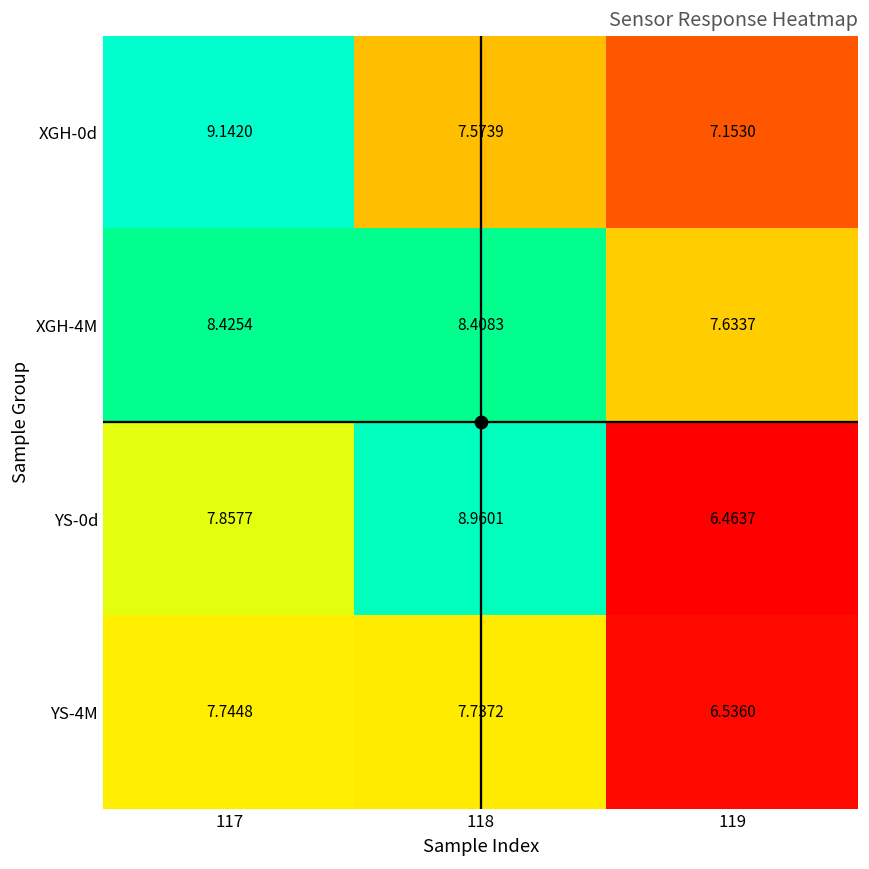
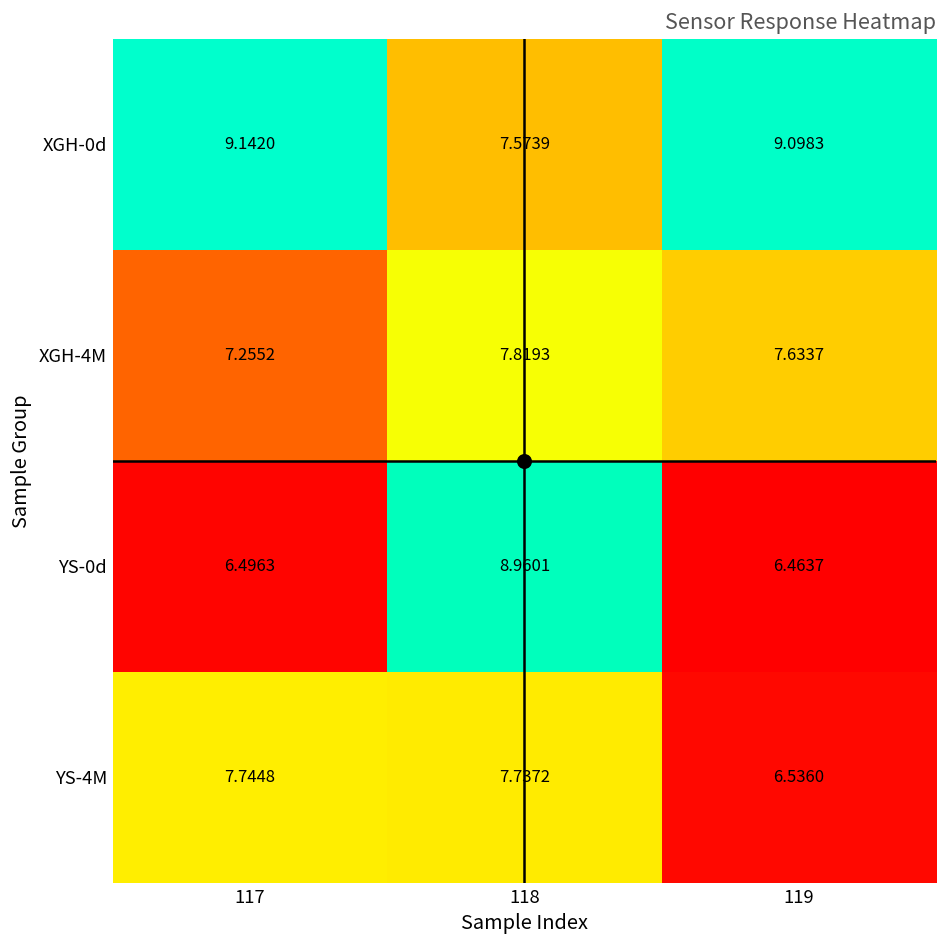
  {
    "XGH-0d": {
      "117": 9.1420,
      "118": 7.5739,
-     "119": 7.1530
+     "119": 9.0983
    },
    "XGH-4M": {
-     "117": 8.4254,
-     "118": 8.4083,
+     "117": 7.2552,
+     "118": 7.8193,
      "119": 7.6337
    },
    "YS-0d": {
-     "117": 7.8577,
+     "117": 6.4963,
      "118": 8.9601,
      "119": 6.4637
    },
    "YS-4M": {
      "117": 7.7448,
      "118": 7.7372,
      "119": 6.5360
    }
  }
